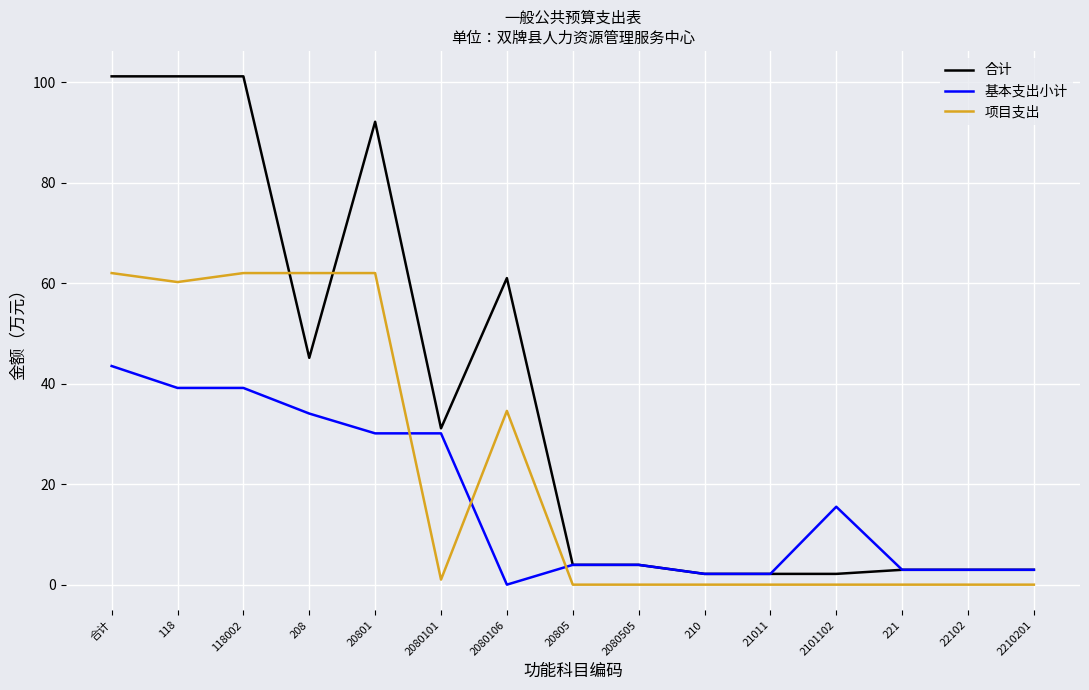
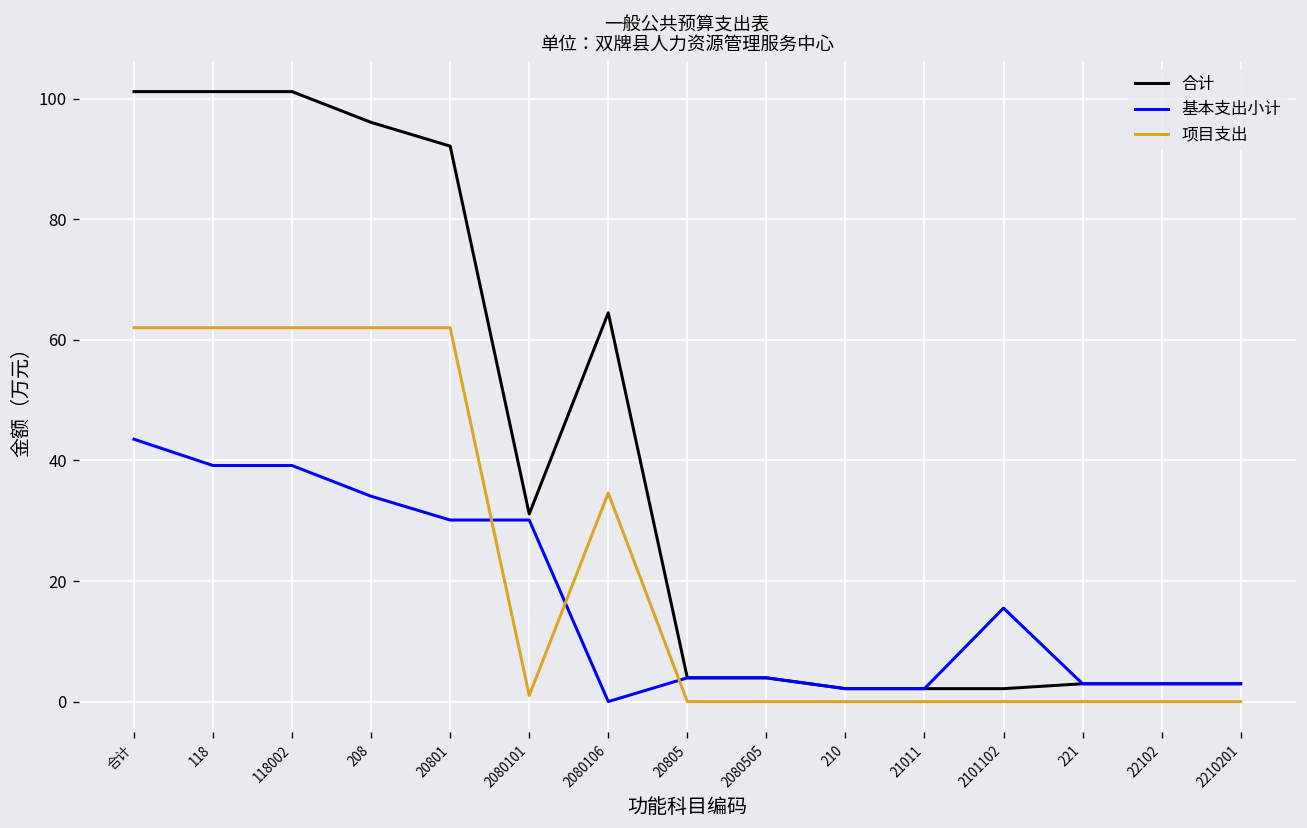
  {
    "合计": {
      "合计": 101,
      "118": 101,
      "118002": 101,
-     "208": 45,
+     "208": 96,
      "20801": 92,
      "2080101": 31,
-     "2080106": 61,
+     "2080106": 64,
      "2101102": 2
    },
    "基本支出小计": {
      "合计": 44,
      "118": 39,
      "118002": 39,
      "208": 34,
      "20801": 30,
      "2080101": 30,
      "2080106": 0,
      "2101102": 16
    },
    "项目支出": {
      "合计": 62,
-     "118": 60,
+     "118": 62,
      "118002": 62,
      "208": 62,
      "20801": 62,
      "2080101": 1,
      "2080106": 35,
      "20805": 0,
      "2080505": 0,
      "210": 0,
      "21011": 0,
      "2101102": 0,
      "221": 0,
      "22102": 0,
      "2210201": 0
    }
  }
